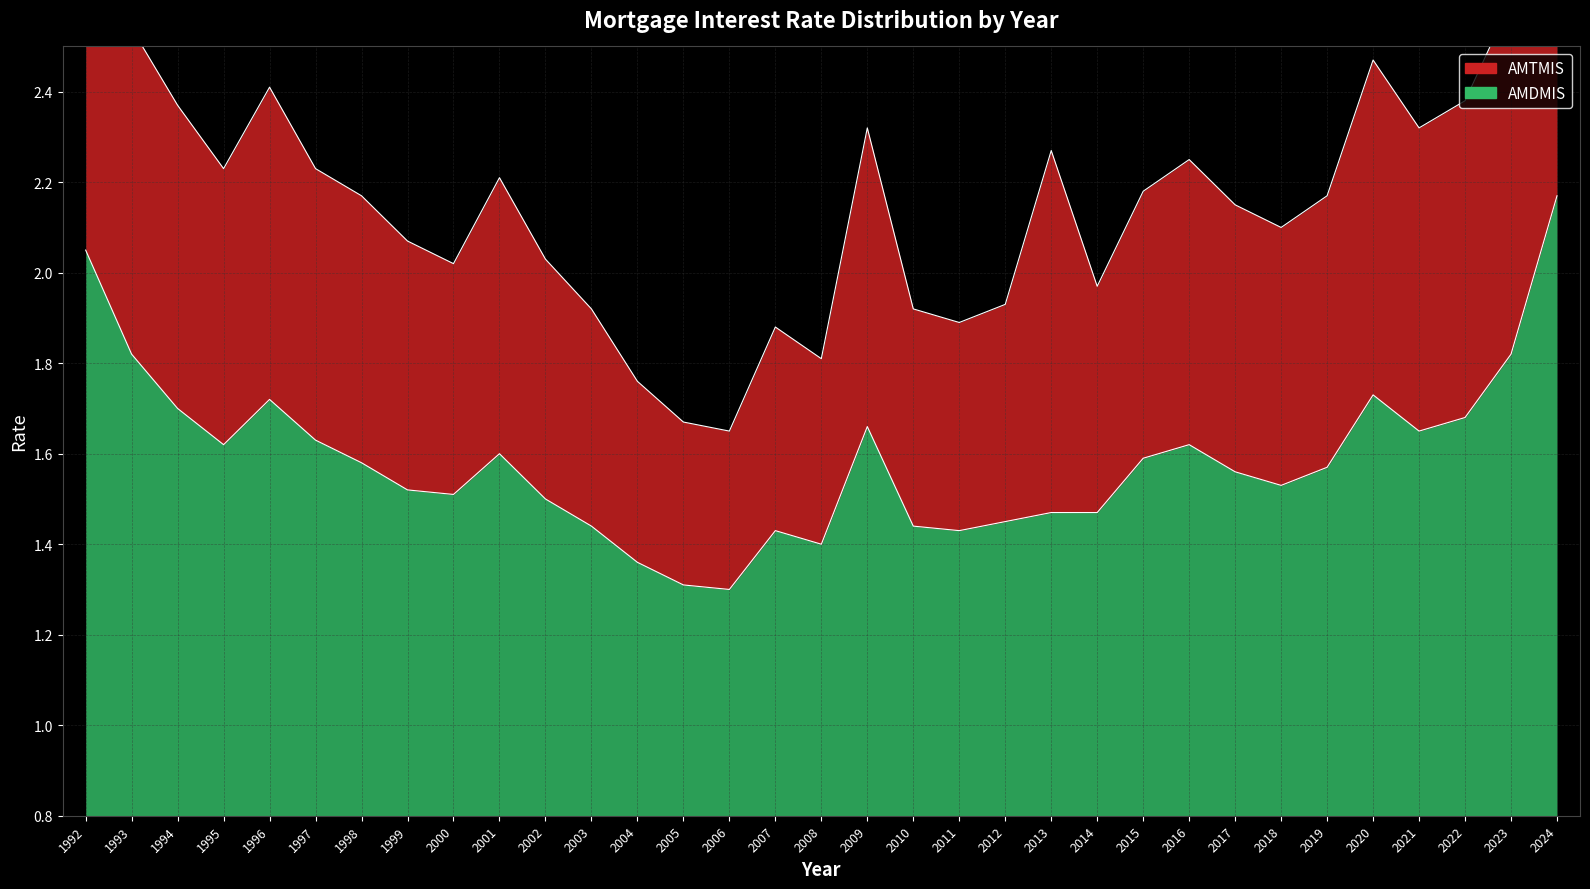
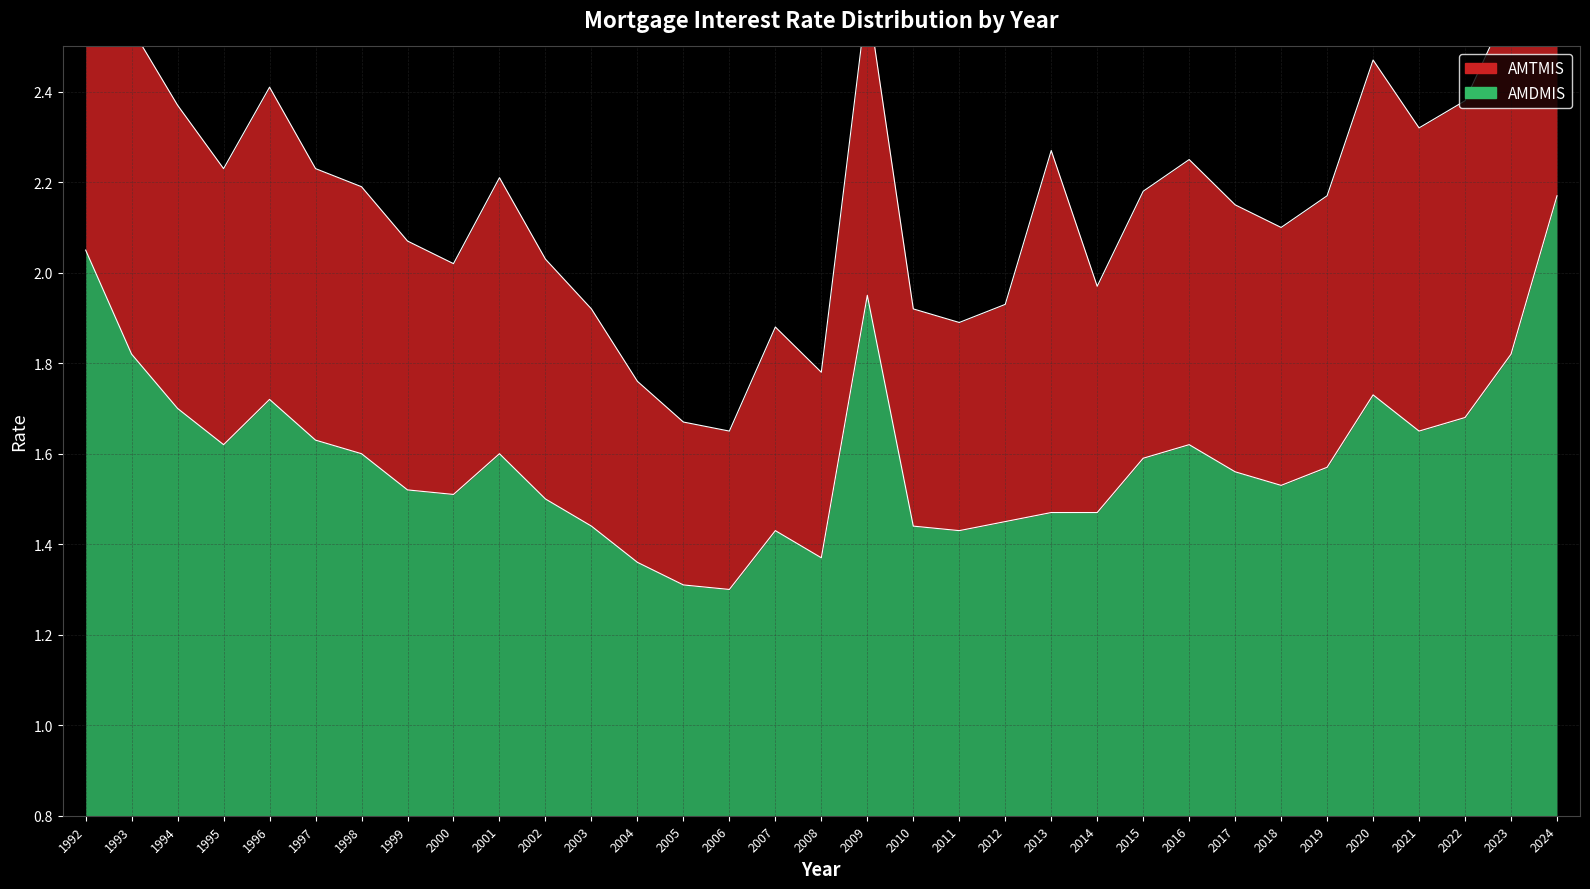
  {
    "AMDMIS": {
      "1992": 2.05,
      "1993": 1.82,
      "1994": 1.70,
      "1995": 1.62,
      "1996": 1.72,
      "1997": 1.63,
-     "1998": 1.58,
+     "1998": 1.60,
      "1999": 1.52,
      "2000": 1.51,
      "2001": 1.60,
      "2002": 1.50,
      "2003": 1.44,
      "2004": 1.36,
      "2005": 1.31,
      "2006": 1.30,
      "2007": 1.43,
-     "2008": 1.40,
-     "2009": 1.66,
+     "2008": 1.37,
+     "2009": 1.95,
      "2010": 1.44,
      "2011": 1.43,
      "2012": 1.45,
      "2013": 1.47,
      "2014": 1.47,
      "2015": 1.59,
      "2016": 1.62,
      "2017": 1.56,
      "2018": 1.53,
      "2019": 1.57,
      "2020": 1.73,
      "2021": 1.65,
      "2022": 1.68,
      "2023": 1.82,
      "2024": 2.17
    },
    "AMTMIS": {
      "1994": 2.37,
      "1995": 2.23,
      "1996": 2.41,
      "1997": 2.23,
      "1998": 0.59,
      "1999": 2.07,
      "2000": 2.02,
      "2001": 2.21,
      "2002": 2.03,
      "2003": 1.92,
      "2004": 1.76,
      "2005": 1.67,
      "2006": 1.65,
      "2007": 1.88,
      "2008": 0.41,
      "2010": 1.92,
      "2011": 1.89,
      "2012": 1.93,
      "2013": 2.27,
      "2014": 1.97,
      "2015": 2.18,
      "2016": 2.25,
      "2017": 2.15,
      "2018": 2.10,
      "2019": 2.17,
      "2020": 2.47,
      "2021": 2.32
    }
  }
